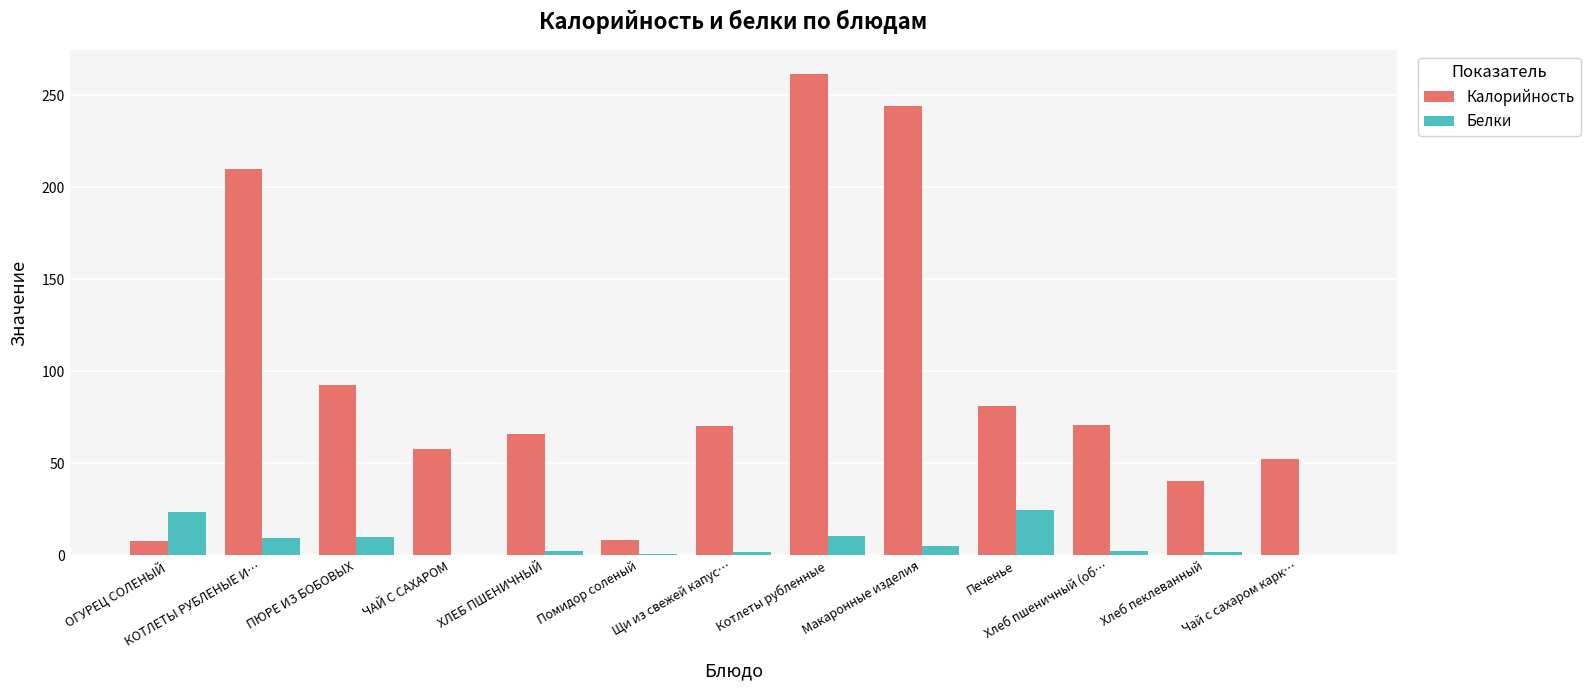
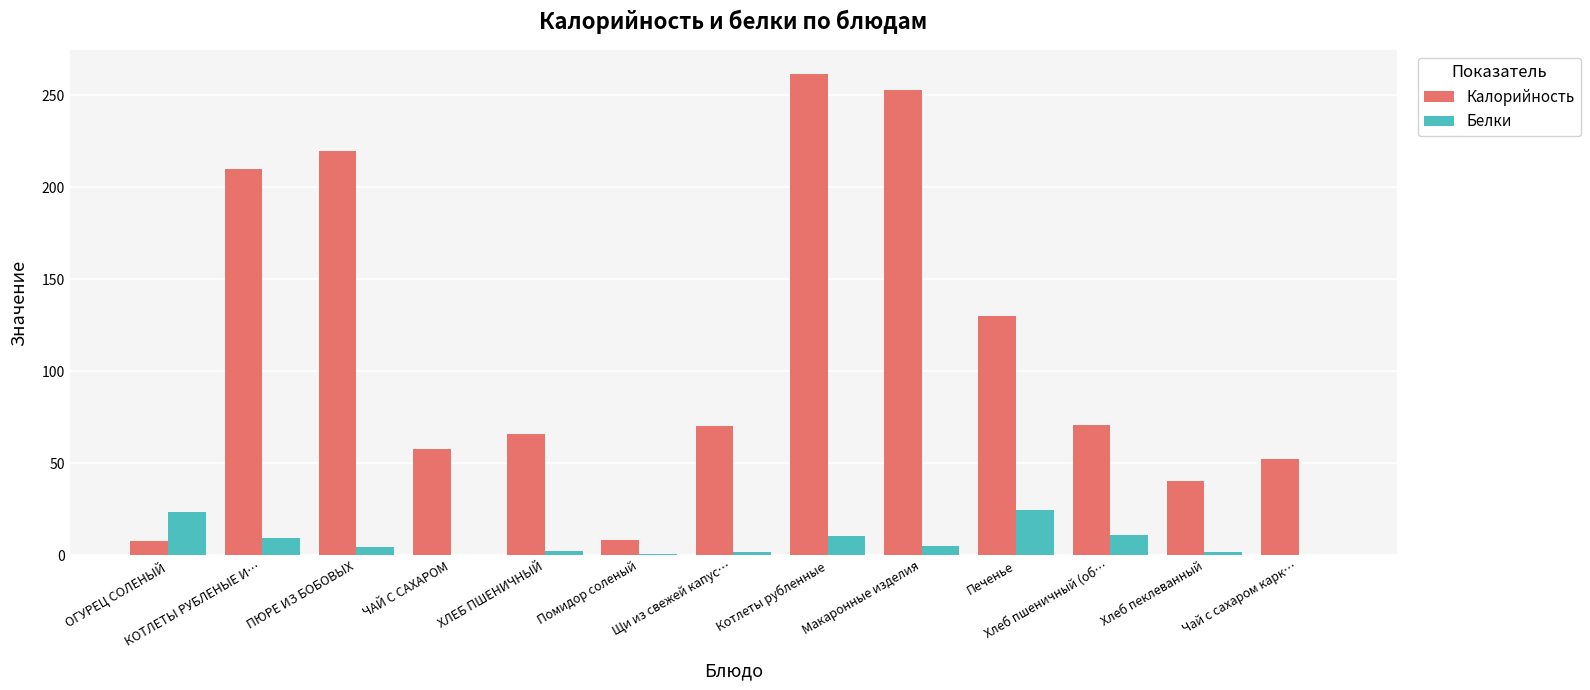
  {
    "Калорийность": {
      "ОГУРЕЦ СОЛЕНЫЙ": 8,
      "КОТЛЕТЫ РУБЛЕНЫЕ И…": 210,
-     "ПЮРЕ ИЗ БОБОВЫХ": 93,
+     "ПЮРЕ ИЗ БОБОВЫХ": 220,
      "ЧАЙ С САХАРОМ": 58,
      "ХЛЕБ ПШЕНИЧНЫЙ": 66,
      "Помидор соленый": 8,
      "Щи из свежей капус…": 70,
      "Котлеты рубленные": 262,
-     "Макаронные изделия": 245,
-     "Печенье": 81,
+     "Макаронные изделия": 253,
+     "Печенье": 130,
      "Хлеб пшеничный (об…": 71,
      "Хлеб пеклеванный": 40,
      "Чай с сахаром карк…": 52
    },
    "Белки": {
      "ОГУРЕЦ СОЛЕНЫЙ": 24,
      "КОТЛЕТЫ РУБЛЕНЫЕ И…": 10,
-     "ПЮРЕ ИЗ БОБОВЫХ": 10,
+     "ПЮРЕ ИЗ БОБОВЫХ": 5,
      "ХЛЕБ ПШЕНИЧНЫЙ": 2,
      "Щи из свежей капус…": 2,
      "Котлеты рубленные": 11,
      "Макаронные изделия": 5,
      "Печенье": 24,
-     "Хлеб пшеничный (об…": 2,
+     "Хлеб пшеничный (об…": 11,
      "Хлеб пеклеванный": 2
    }
  }
